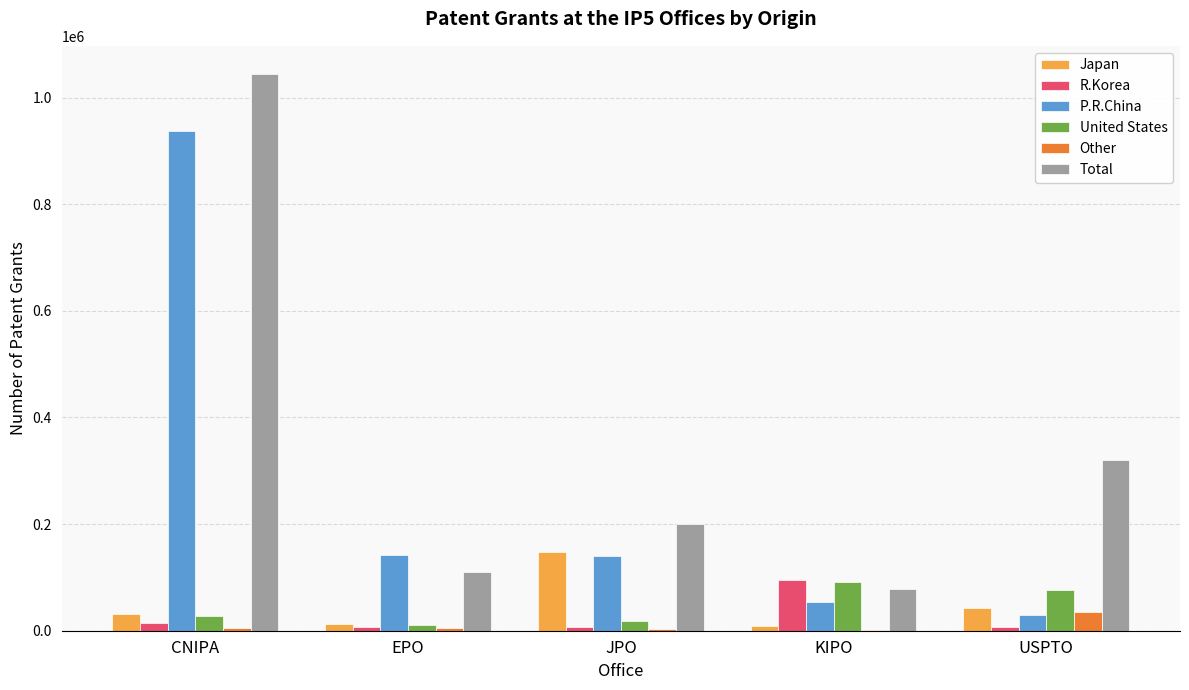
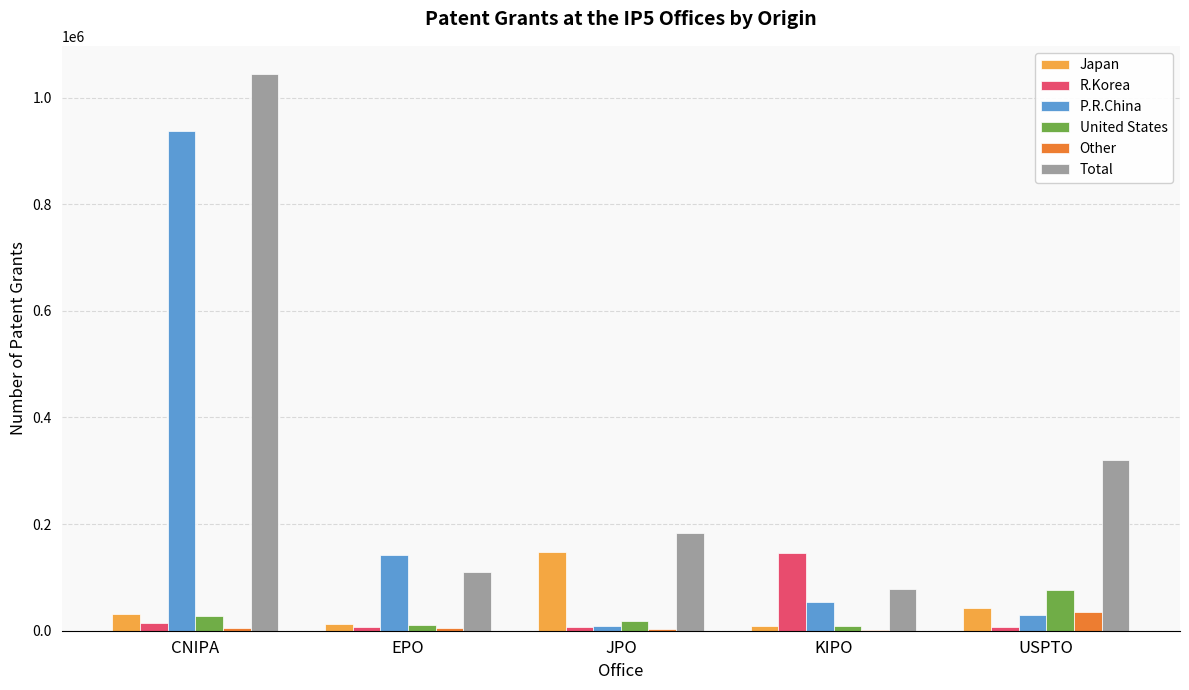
  {
    "R.Korea": {
      "CNIPA": 10000,
      "EPO": 10000,
      "JPO": 10000,
-     "KIPO": 100000,
+     "KIPO": 150000,
      "USPTO": 10000
    },
    "P.R.China": {
      "CNIPA": 940000,
      "EPO": 140000,
-     "JPO": 140000,
+     "JPO": 10000,
      "KIPO": 50000,
      "USPTO": 30000
    },
    "United States": {
      "CNIPA": 30000,
      "EPO": 10000,
      "JPO": 20000,
-     "KIPO": 90000,
+     "KIPO": 10000,
      "USPTO": 80000
    },
    "Total": {
      "CNIPA": 1040000,
      "EPO": 110000,
-     "JPO": 200000,
+     "JPO": 180000,
      "KIPO": 80000,
      "USPTO": 320000
    }
  }
